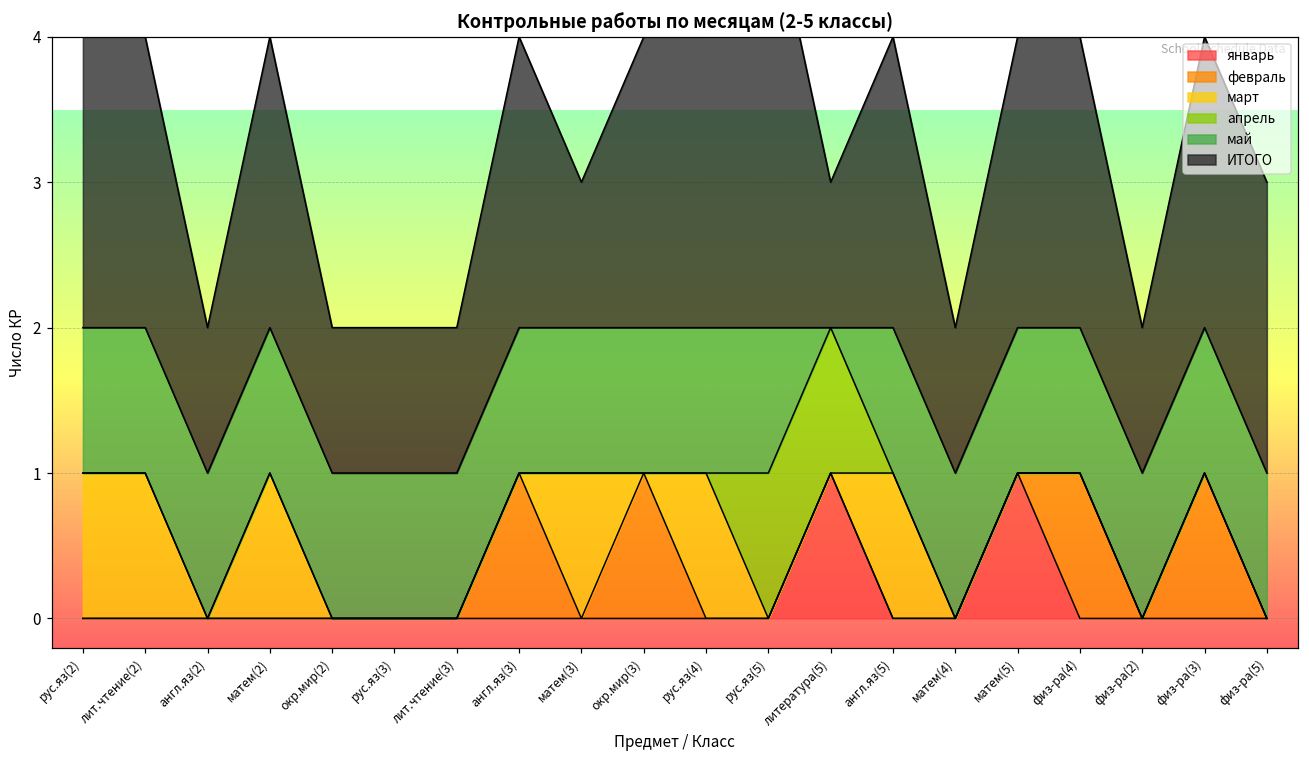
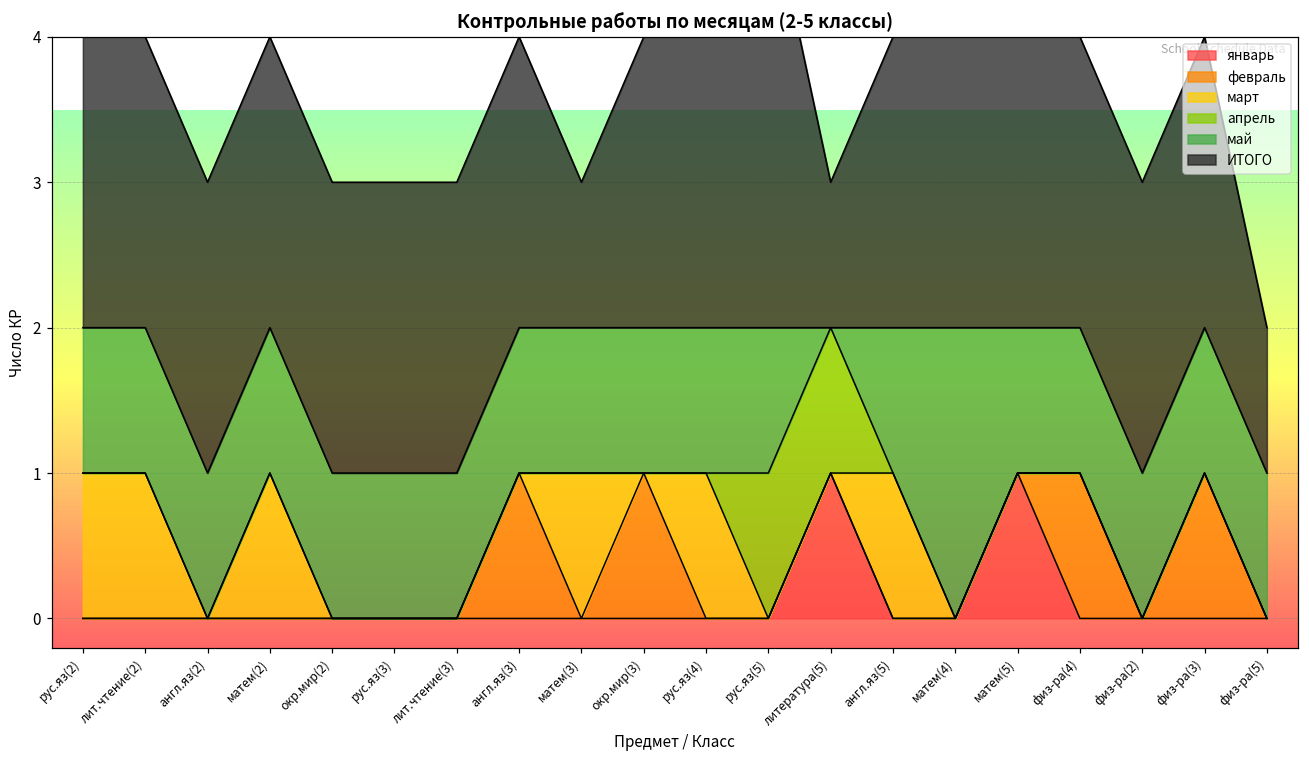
  {
    "январь": {
      "англ.яз(3)": 0,
      "окр.мир(3)": 0,
      "физ-ра(4)": 0,
      "физ-ра(3)": 0
    },
    "апрель": {
      "рус.яз(5)": 1
    },
    "май": {
      "рус.яз(2)": 2,
      "лит.чтение(2)": 2,
      "англ.яз(2)": 1,
      "матем(2)": 2,
      "окр.мир(2)": 1,
      "рус.яз(3)": 1,
      "лит.чтение(3)": 1,
      "англ.яз(3)": 2,
      "матем(3)": 2,
      "окр.мир(3)": 2,
      "рус.яз(4)": 2,
      "рус.яз(5)": 2,
      "англ.яз(5)": 2,
-     "матем(4)": 1,
+     "матем(4)": 2,
      "матем(5)": 2,
      "физ-ра(4)": 2,
      "физ-ра(2)": 1,
      "физ-ра(3)": 2,
      "физ-ра(5)": 1
    },
    "ИТОГО": {
      "рус.яз(2)": 2,
      "лит.чтение(2)": 2,
-     "англ.яз(2)": 1,
+     "англ.яз(2)": 2,
      "матем(2)": 2,
-     "окр.мир(2)": 1,
-     "рус.яз(3)": 1,
-     "лит.чтение(3)": 1,
+     "окр.мир(2)": 2,
+     "рус.яз(3)": 2,
+     "лит.чтение(3)": 2,
      "англ.яз(3)": 2,
      "матем(3)": 1,
      "окр.мир(3)": 2,
      "рус.яз(4)": 2,
      "литература(5)": 1,
      "англ.яз(5)": 2,
-     "матем(4)": 1,
+     "матем(4)": 2,
      "матем(5)": 2,
      "физ-ра(4)": 2,
-     "физ-ра(2)": 1,
+     "физ-ра(2)": 2,
      "физ-ра(3)": 2,
-     "физ-ра(5)": 2
+     "физ-ра(5)": 1
    }
  }
